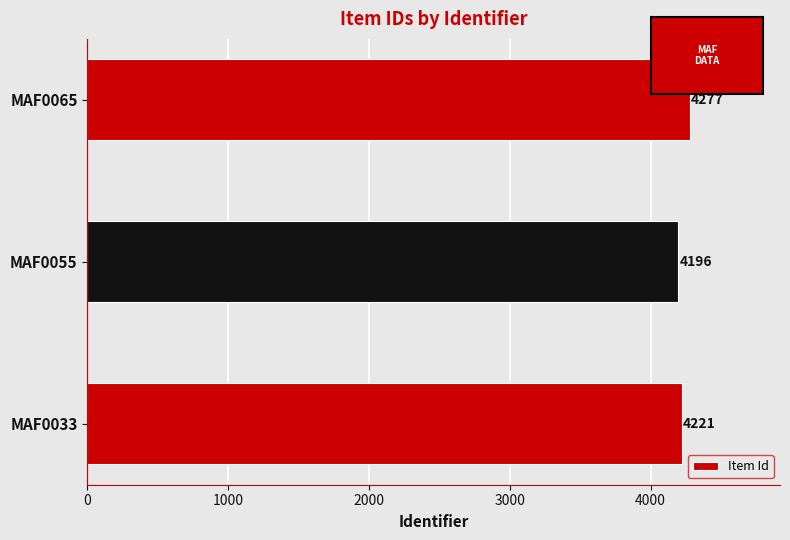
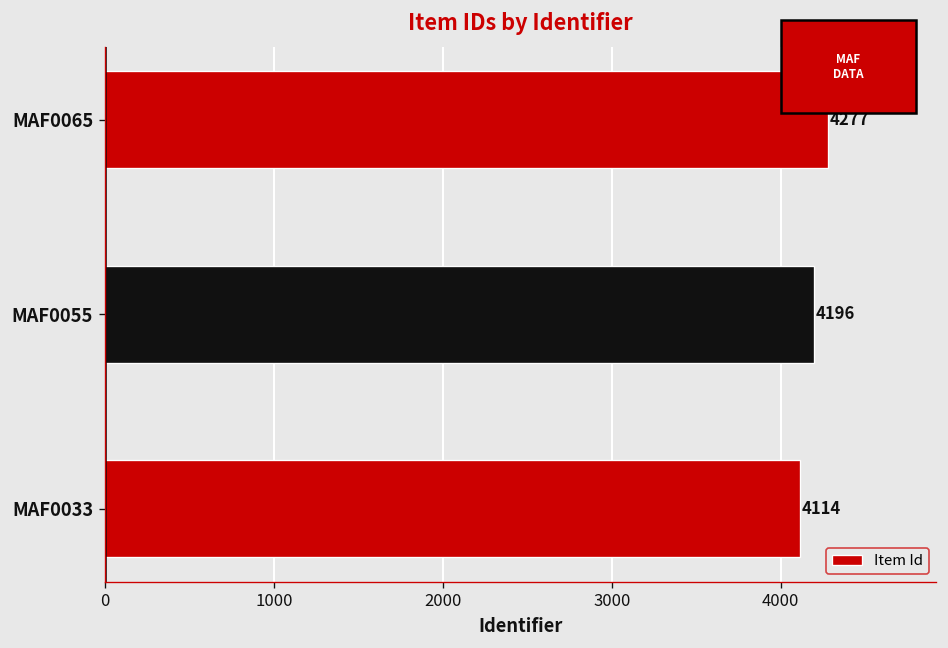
  {
    "MAF0065": 4277,
    "MAF0055": 4196,
-   "MAF0033": 4221
+   "MAF0033": 4114
  }
